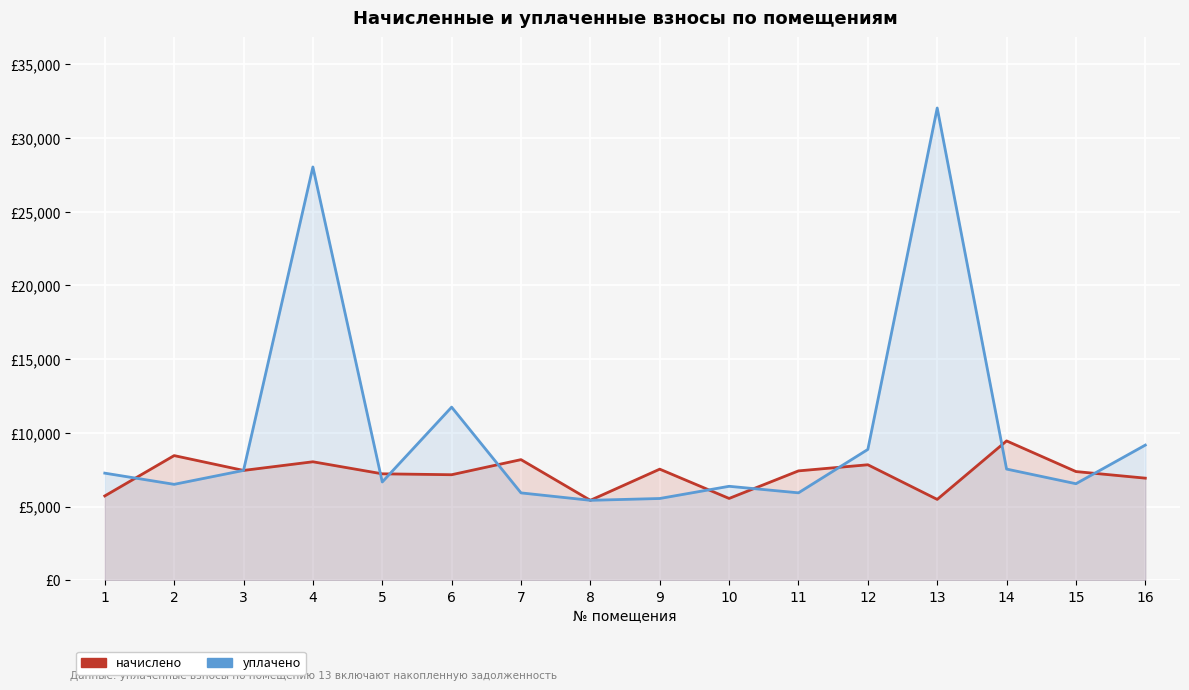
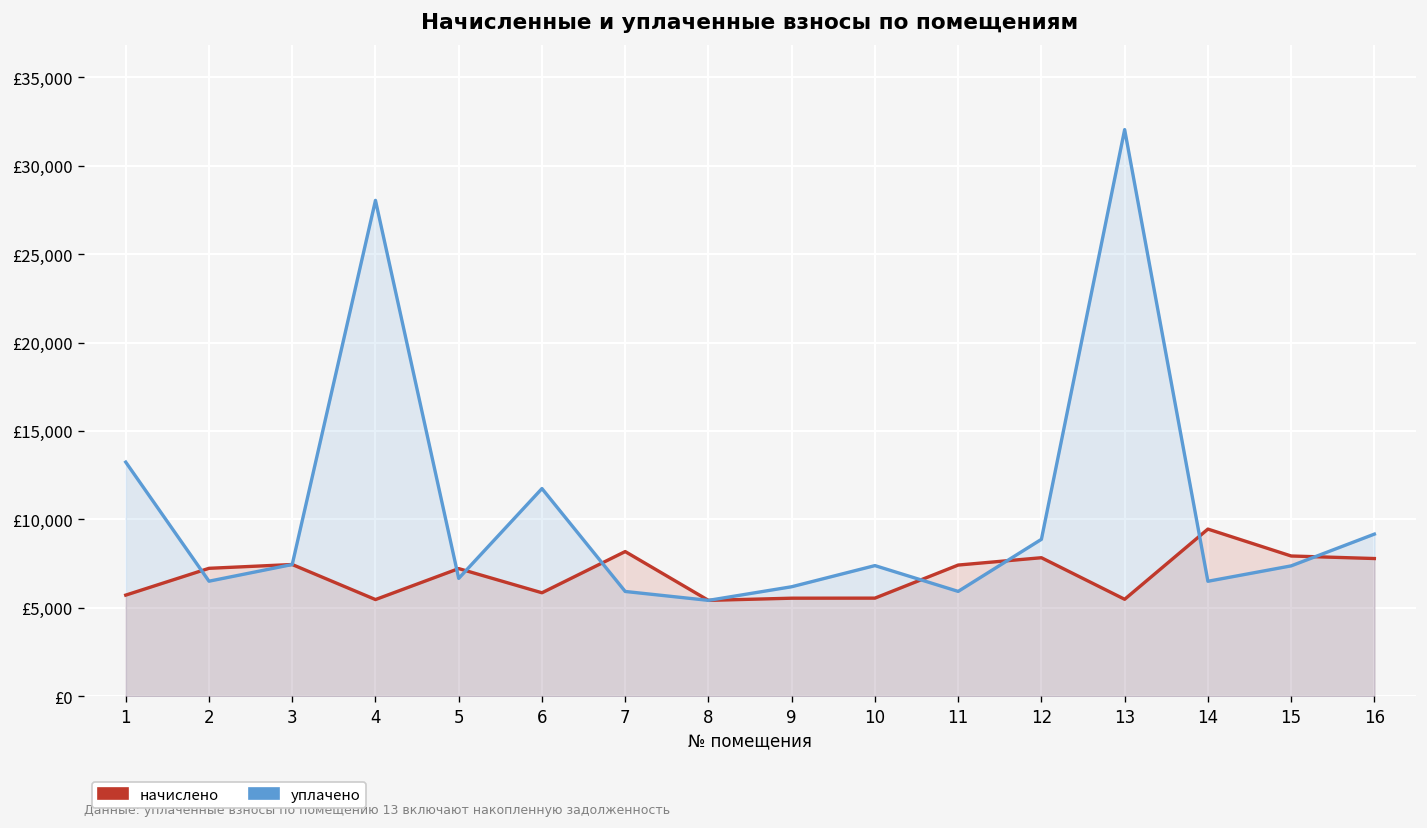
  {
    "начислено": {
      "1": "£5,700",
-     "2": "£8,500",
-     "4": "£8,000",
+     "2": "£7,200",
+     "4": "£5,500",
      "5": "£7,200",
-     "6": "£7,200",
+     "6": "£5,900",
      "7": "£8,200",
-     "9": "£7,500",
+     "9": "£5,500",
      "10": "£5,500",
      "11": "£7,400",
      "12": "£7,800",
      "13": "£5,500",
      "14": "£9,500",
-     "15": "£7,400",
-     "16": "£6,900"
+     "15": "£7,900",
+     "16": "£7,800"
    },
    "уплачено": {
-     "1": "£7,300",
+     "1": "£13,200",
      "2": "£6,500",
      "4": "£28,000",
      "5": "£6,700",
      "6": "£11,700",
      "7": "£5,900",
-     "9": "£5,500",
-     "10": "£6,400",
+     "9": "£6,200",
+     "10": "£7,400",
      "11": "£5,900",
      "12": "£8,900",
      "13": "£32,000",
-     "14": "£7,500",
-     "15": "£6,500",
+     "14": "£6,500",
+     "15": "£7,400",
      "16": "£9,200"
    }
  }
